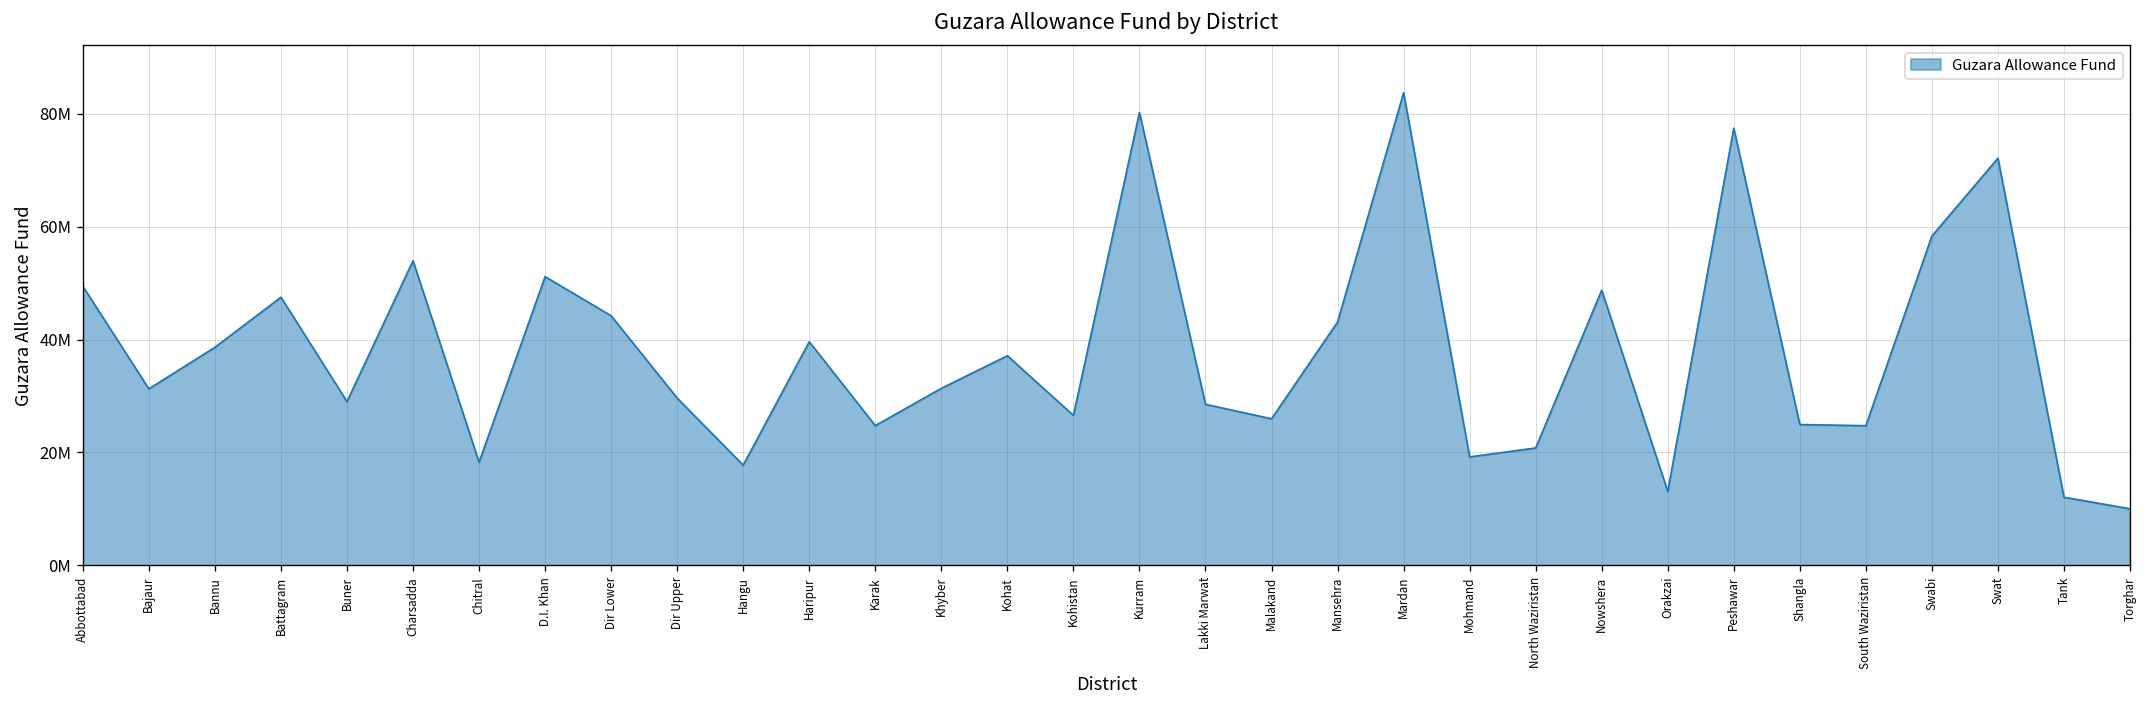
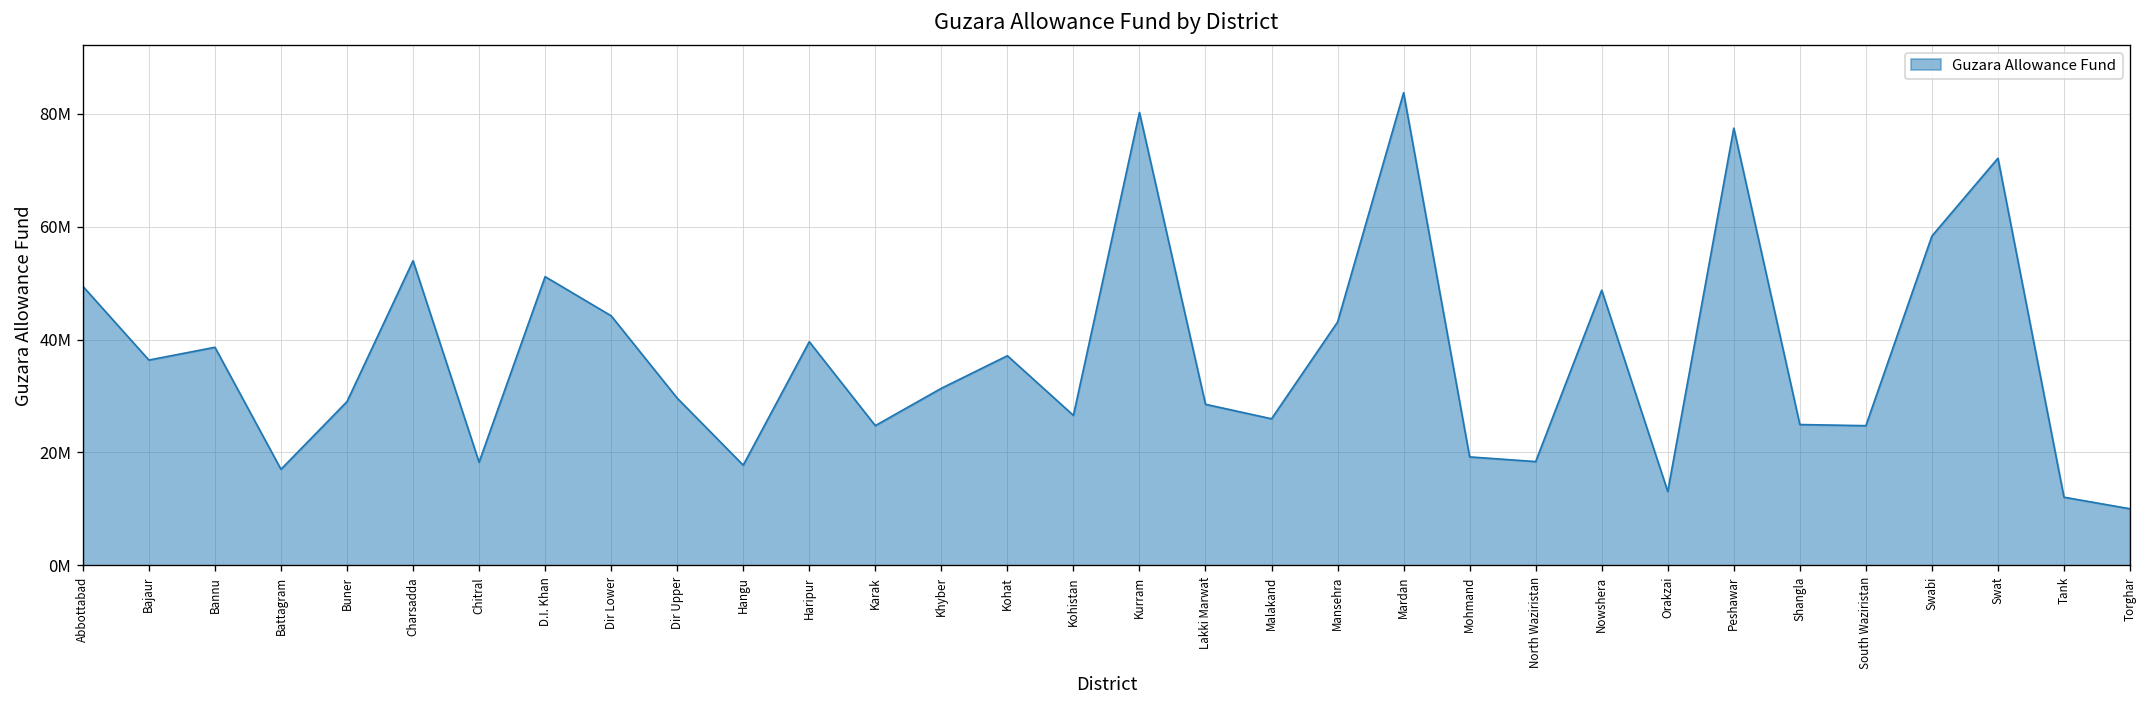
  {
    "Abbottabad": 49000000,
-   "Bajaur": 31000000,
+   "Bajaur": 36000000,
    "Bannu": 39000000,
-   "Battagram": 48000000,
+   "Battagram": 17000000,
    "Buner": 29000000,
    "Charsadda": 54000000,
    "Chitral": 18000000,
    "D.I. Khan": 51000000,
    "Dir Lower": 44000000,
    "Dir Upper": 30000000,
    "Hangu": 18000000,
    "Haripur": 40000000,
    "Karak": 25000000,
    "Khyber": 31000000,
    "Kohat": 37000000,
    "Kohistan": 27000000,
    "Kurram": 80000000,
    "Lakki Marwat": 29000000,
    "Malakand": 26000000,
    "Mansehra": 43000000,
    "Mardan": 84000000,
    "Mohmand": 19000000,
-   "North Waziristan": 21000000,
+   "North Waziristan": 18000000,
    "Nowshera": 49000000,
    "Orakzai": 13000000,
    "Peshawar": 77000000,
    "Shangla": 25000000,
    "South Waziristan": 25000000,
    "Swabi": 58000000,
    "Swat": 72000000,
    "Tank": 12000000,
    "Torghar": 10000000
  }
